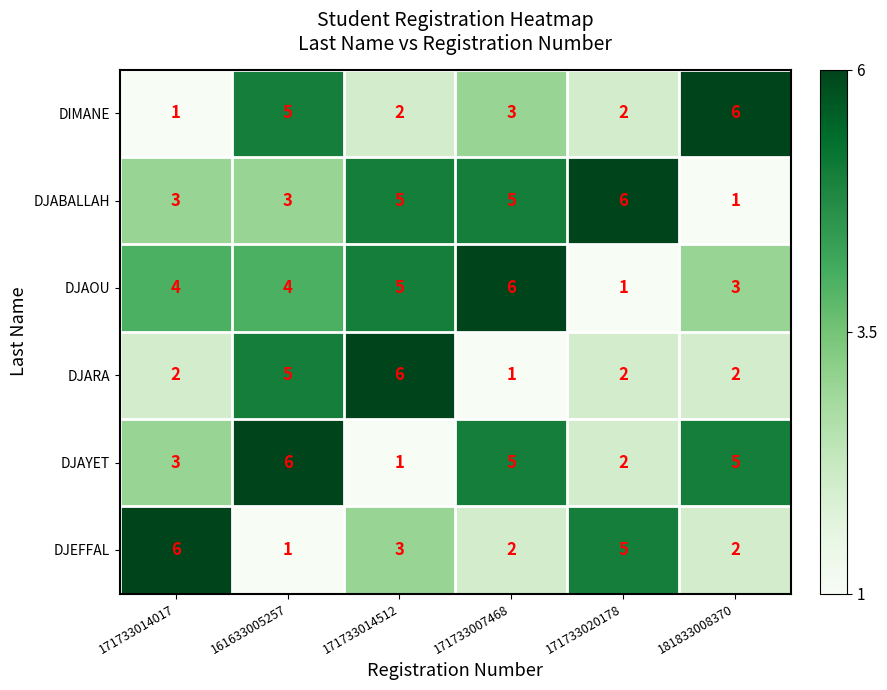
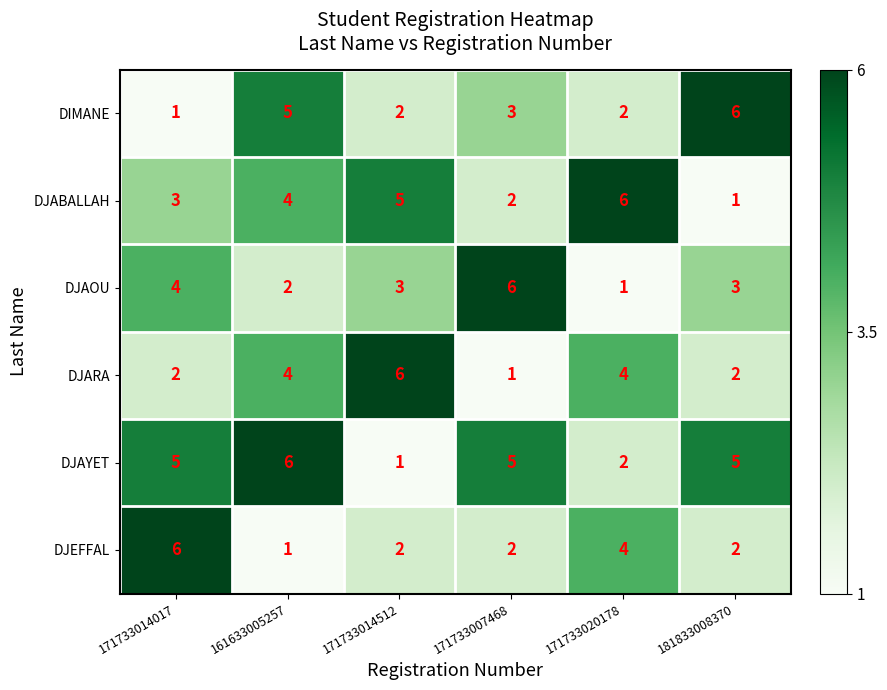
  {
    "DIMANE": {
      "171733014017": 1,
      "161633005257": 5,
      "171733014512": 2,
      "171733007468": 3,
      "171733020178": 2,
      "181833008370": 6
    },
    "DJABALLAH": {
      "171733014017": 3,
-     "161633005257": 3,
+     "161633005257": 4,
      "171733014512": 5,
-     "171733007468": 5,
+     "171733007468": 2,
      "171733020178": 6,
      "181833008370": 1
    },
    "DJAOU": {
      "171733014017": 4,
-     "161633005257": 4,
-     "171733014512": 5,
+     "161633005257": 2,
+     "171733014512": 3,
      "171733007468": 6,
      "171733020178": 1,
      "181833008370": 3
    },
    "DJARA": {
      "171733014017": 2,
-     "161633005257": 5,
+     "161633005257": 4,
      "171733014512": 6,
      "171733007468": 1,
-     "171733020178": 2,
+     "171733020178": 4,
      "181833008370": 2
    },
    "DJAYET": {
-     "171733014017": 3,
+     "171733014017": 5,
      "161633005257": 6,
      "171733014512": 1,
      "171733007468": 5,
      "171733020178": 2,
      "181833008370": 5
    },
    "DJEFFAL": {
      "171733014017": 6,
      "161633005257": 1,
-     "171733014512": 3,
+     "171733014512": 2,
      "171733007468": 2,
-     "171733020178": 5,
+     "171733020178": 4,
      "181833008370": 2
    }
  }
